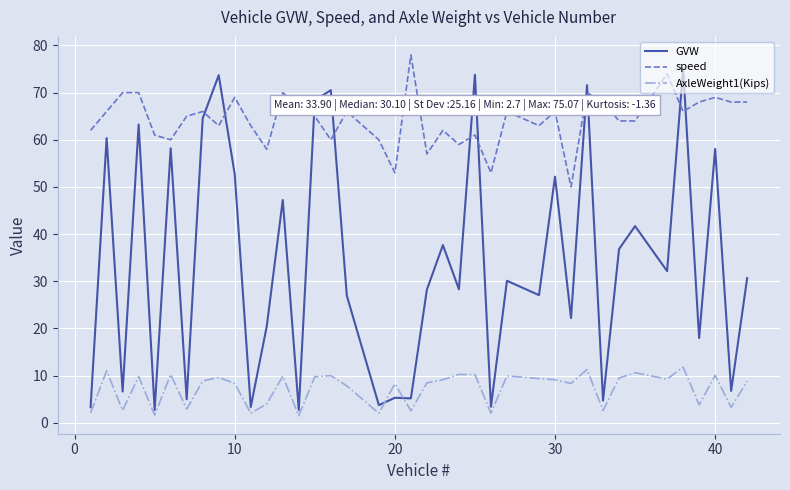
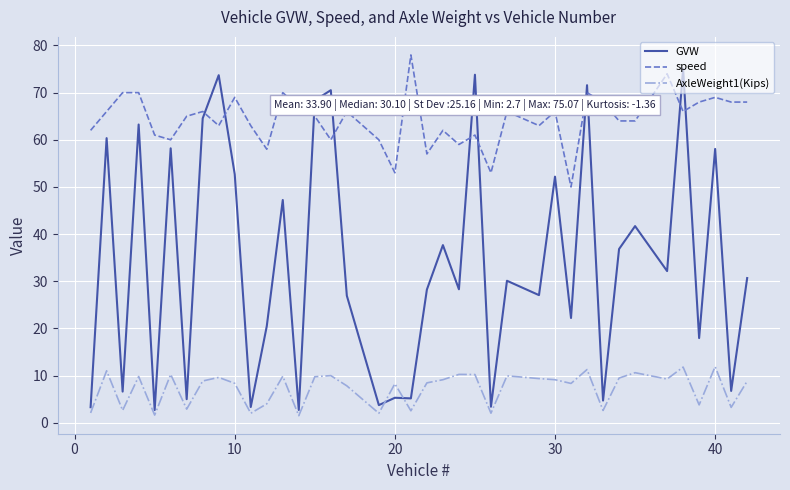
  {
    "AxleWeight1(Kips)": {
      "10": 8,
      "20": 8,
      "30": 9,
-     "40": 10
+     "40": 12
    }
  }
